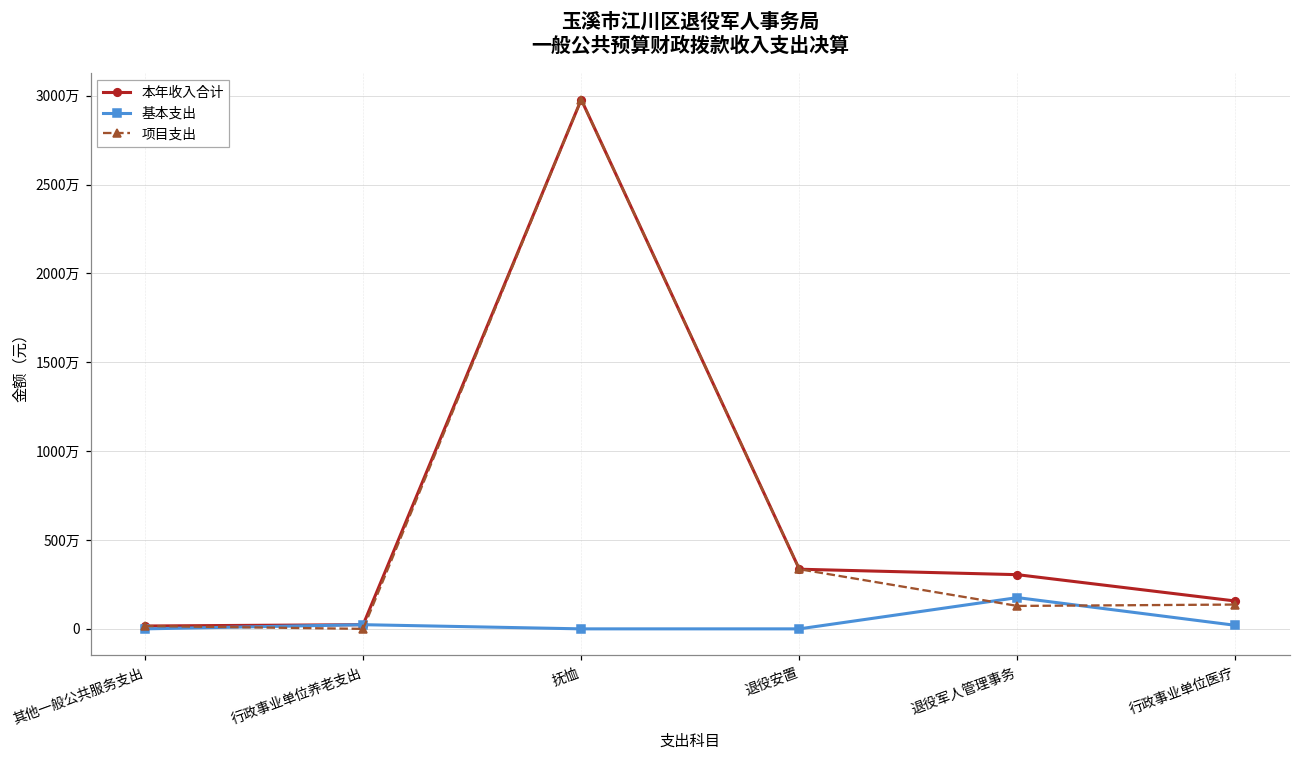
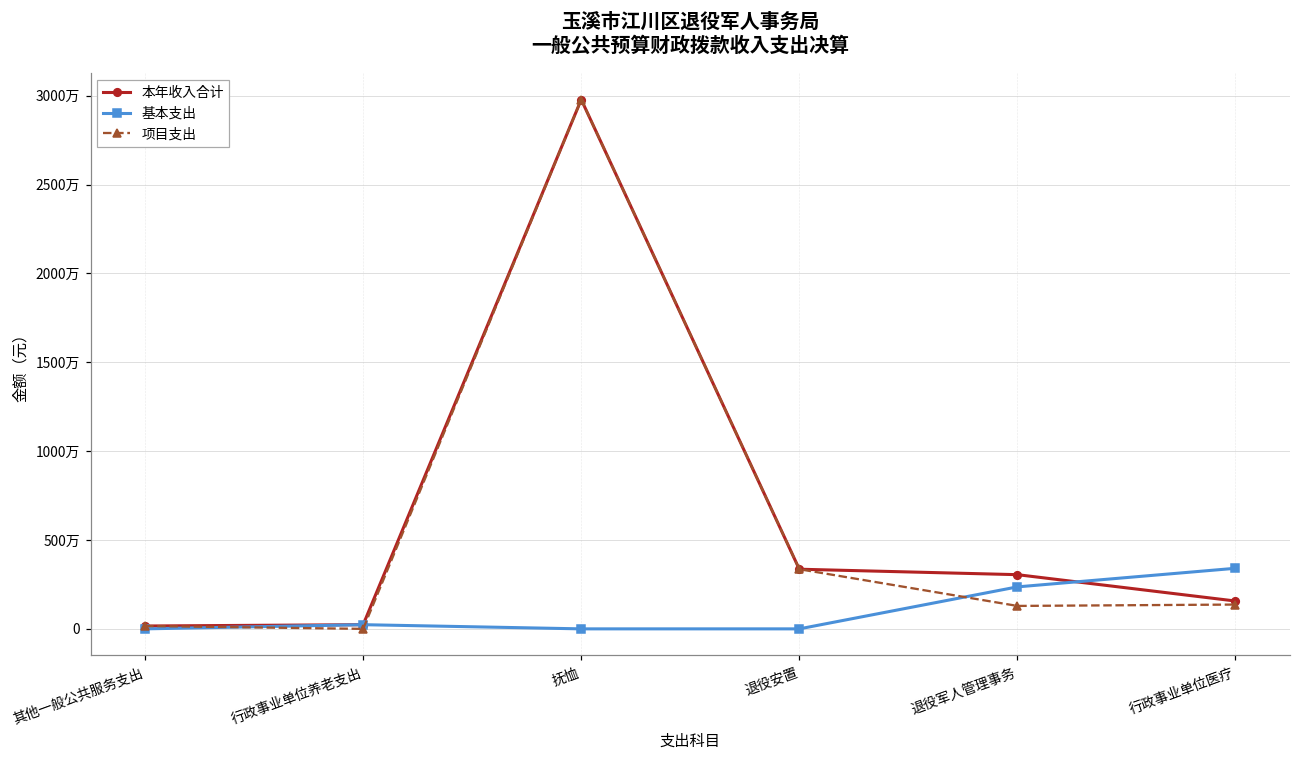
  {
    "基本支出": {
      "其他一般公共服务支出": "0万",
      "抚恤": "0万",
      "退役安置": "0万",
-     "退役军人管理事务": "180万",
-     "行政事业单位医疗": "20万"
+     "退役军人管理事务": "240万",
+     "行政事业单位医疗": "340万"
    }
  }
